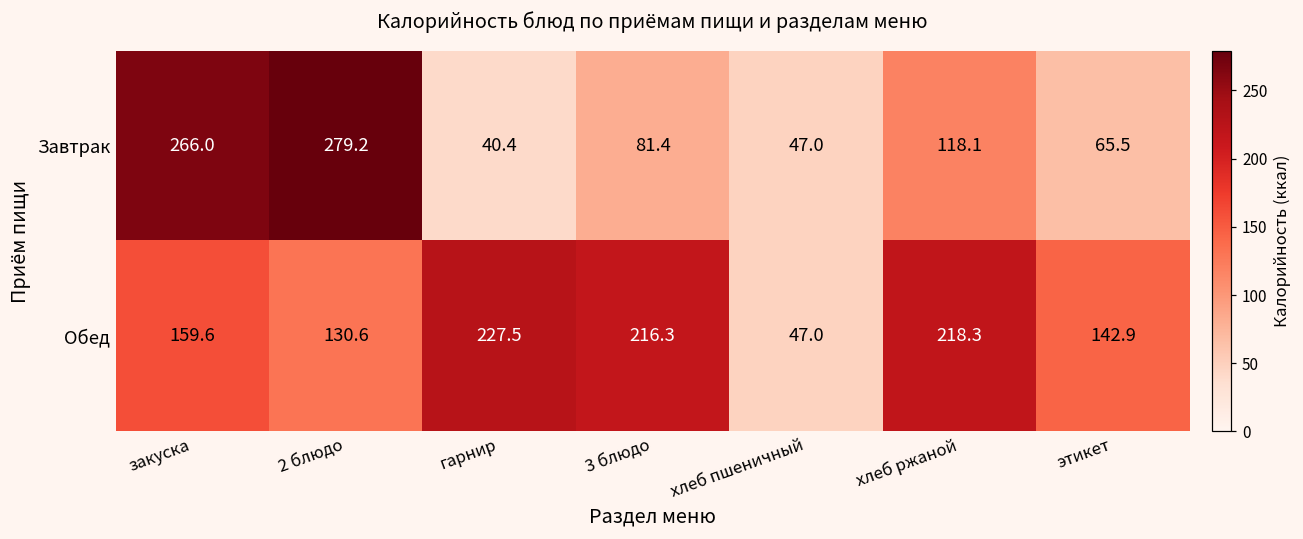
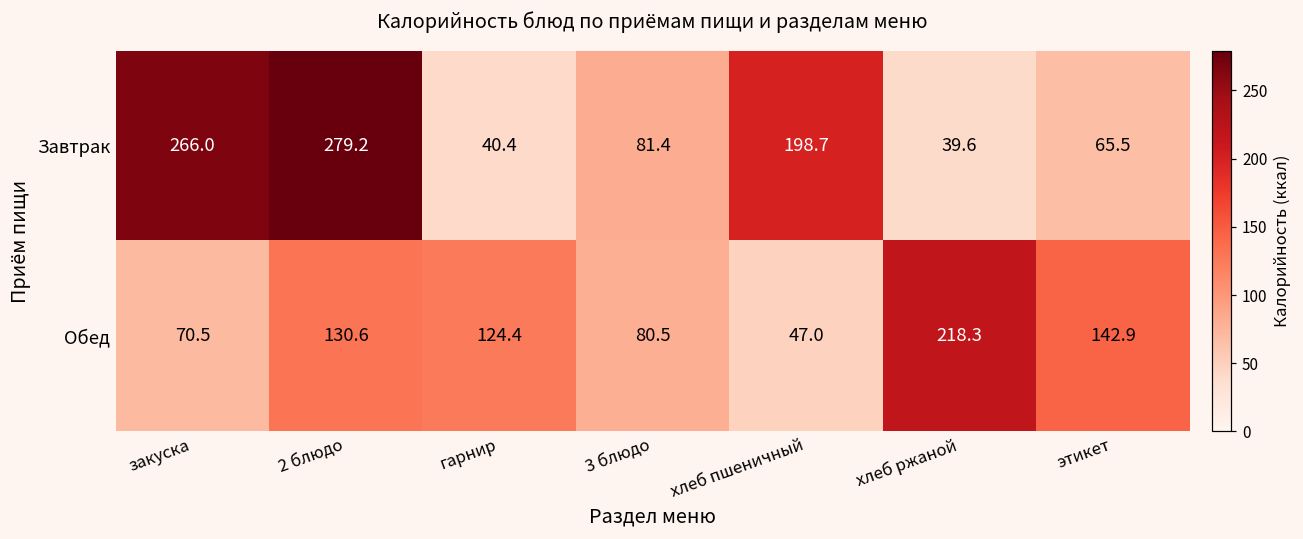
  {
    "Завтрак": {
      "закуска": 266.0,
      "2 блюдо": 279.2,
      "гарнир": 40.4,
      "3 блюдо": 81.4,
-     "хлеб пшеничный": 47.0,
-     "хлеб ржаной": 118.1,
+     "хлеб пшеничный": 198.7,
+     "хлеб ржаной": 39.6,
      "этикет": 65.5
    },
    "Обед": {
-     "закуска": 159.6,
+     "закуска": 70.5,
      "2 блюдо": 130.6,
-     "гарнир": 227.5,
-     "3 блюдо": 216.3,
+     "гарнир": 124.4,
+     "3 блюдо": 80.5,
      "хлеб пшеничный": 47.0,
      "хлеб ржаной": 218.3,
      "этикет": 142.9
    }
  }
